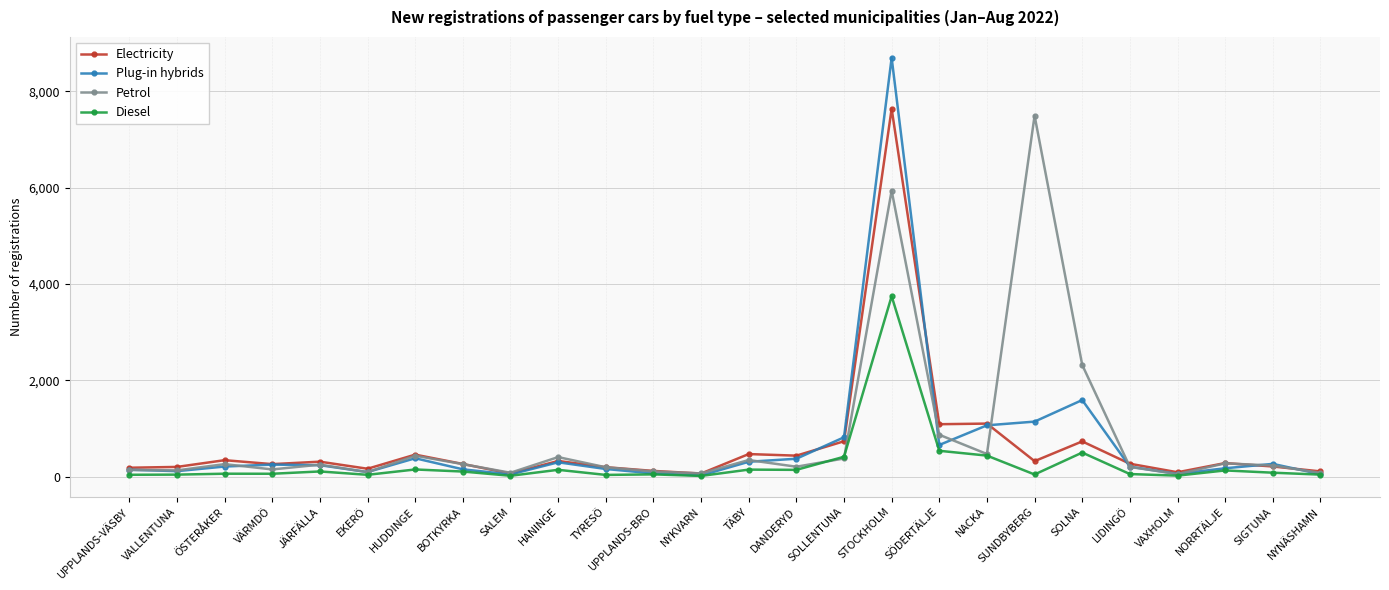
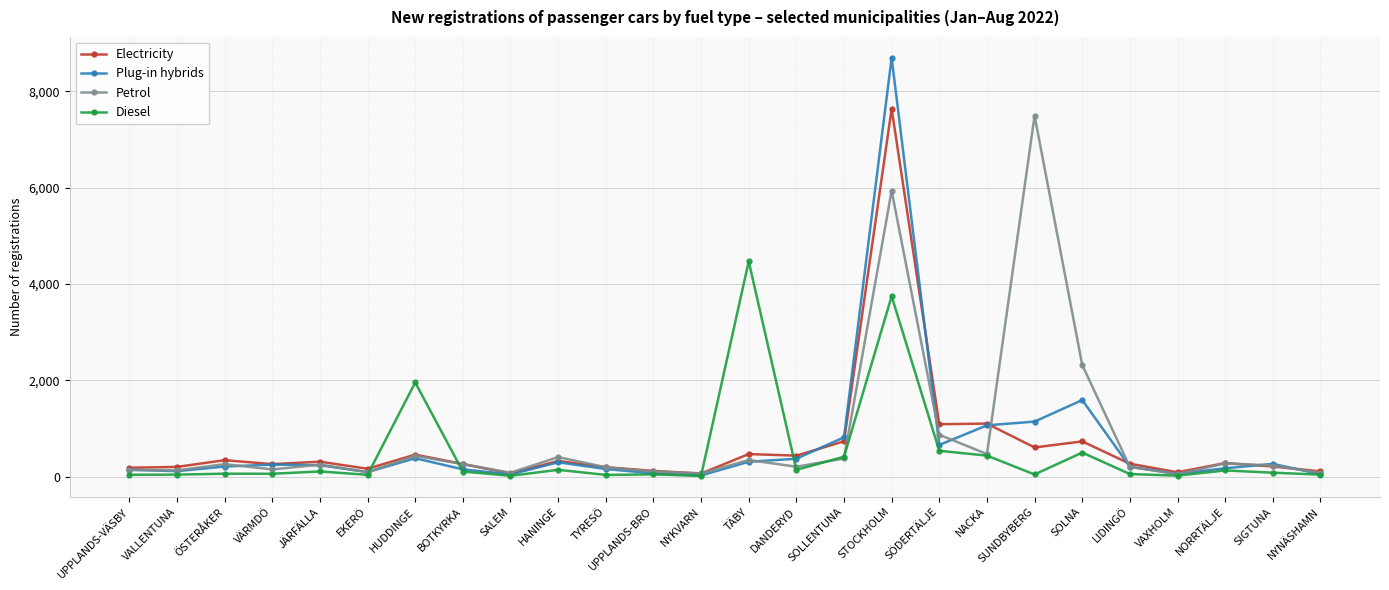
  {
    "Electricity": {
      "VALLENTUNA": "200",
      "ÖSTERÅKER": "300",
      "JÄRFÄLLA": "300",
      "EKERÖ": "200",
      "TÄBY": "500",
      "DANDERYD": "400",
      "SOLLENTUNA": "700",
      "STOCKHOLM": "7,600",
      "SÖDERTÄLJE": "1,100",
-     "SUNDBYBERG": "300",
+     "SUNDBYBERG": "600",
      "SOLNA": "700",
      "LIDINGÖ": "300"
    },
    "Plug-in hybrids": {
      "HUDDINGE": "400",
      "DANDERYD": "400",
      "SOLLENTUNA": "800",
      "STOCKHOLM": "8,700",
      "SÖDERTÄLJE": "700",
      "SUNDBYBERG": "1,100",
      "SOLNA": "1,600"
    },
    "Petrol": {
      "VÄRMDÖ": "100",
      "HANINGE": "400",
      "DANDERYD": "200",
      "STOCKHOLM": "5,900",
      "SÖDERTÄLJE": "900",
      "SUNDBYBERG": "7,500",
      "SOLNA": "2,300"
    },
    "Diesel": {
      "UPPLANDS-VÄSBY": "0",
      "VALLENTUNA": "0",
      "ÖSTERÅKER": "100",
      "VÄRMDÖ": "100",
      "JÄRFÄLLA": "100",
      "EKERÖ": "0",
-     "HUDDINGE": "100",
+     "HUDDINGE": "2,000",
      "HANINGE": "100",
      "TYRESÖ": "0",
-     "TÄBY": "100",
+     "TÄBY": "4,500",
      "DANDERYD": "100",
      "STOCKHOLM": "3,700",
      "SÖDERTÄLJE": "500",
      "SUNDBYBERG": "0",
      "SOLNA": "500",
      "LIDINGÖ": "100",
      "SIGTUNA": "100"
    }
  }
